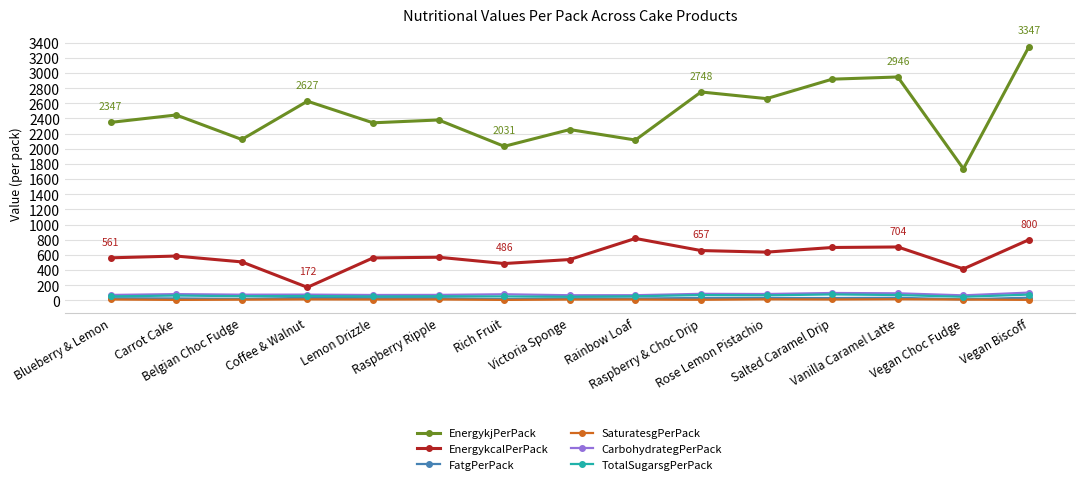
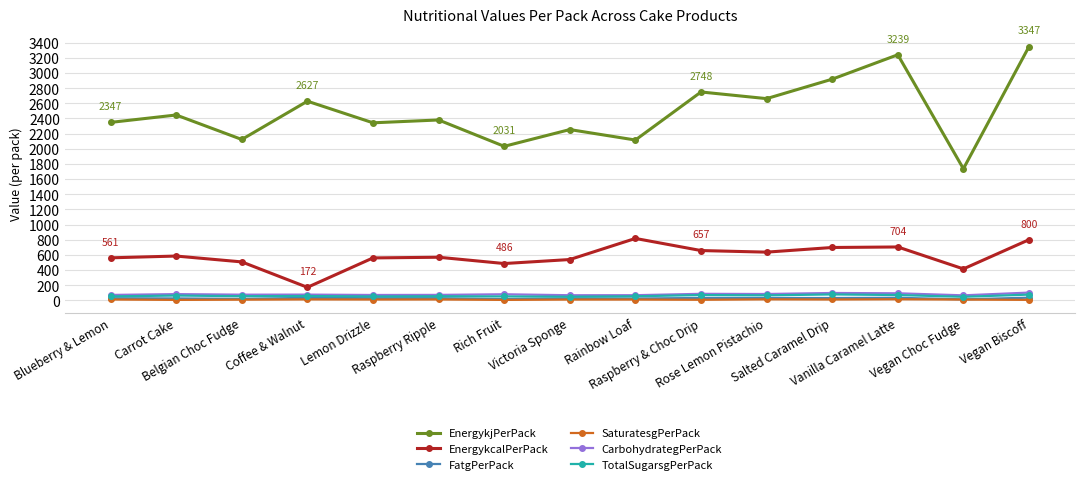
  {
    "EnergykjPerPack": {
      "Blueberry & Lemon": 2347,
      "Coffee & Walnut": 2627,
      "Rich Fruit": 2031,
      "Raspberry & Choc Drip": 2748,
-     "Vanilla Caramel Latte": 2946,
+     "Vanilla Caramel Latte": 3239,
      "Vegan Biscoff": 3347
    },
    "EnergykcalPerPack": {
      "Blueberry & Lemon": 561,
      "Coffee & Walnut": 172,
      "Rich Fruit": 486,
      "Raspberry & Choc Drip": 657,
      "Vanilla Caramel Latte": 704,
      "Vegan Biscoff": 800
    }
  }
